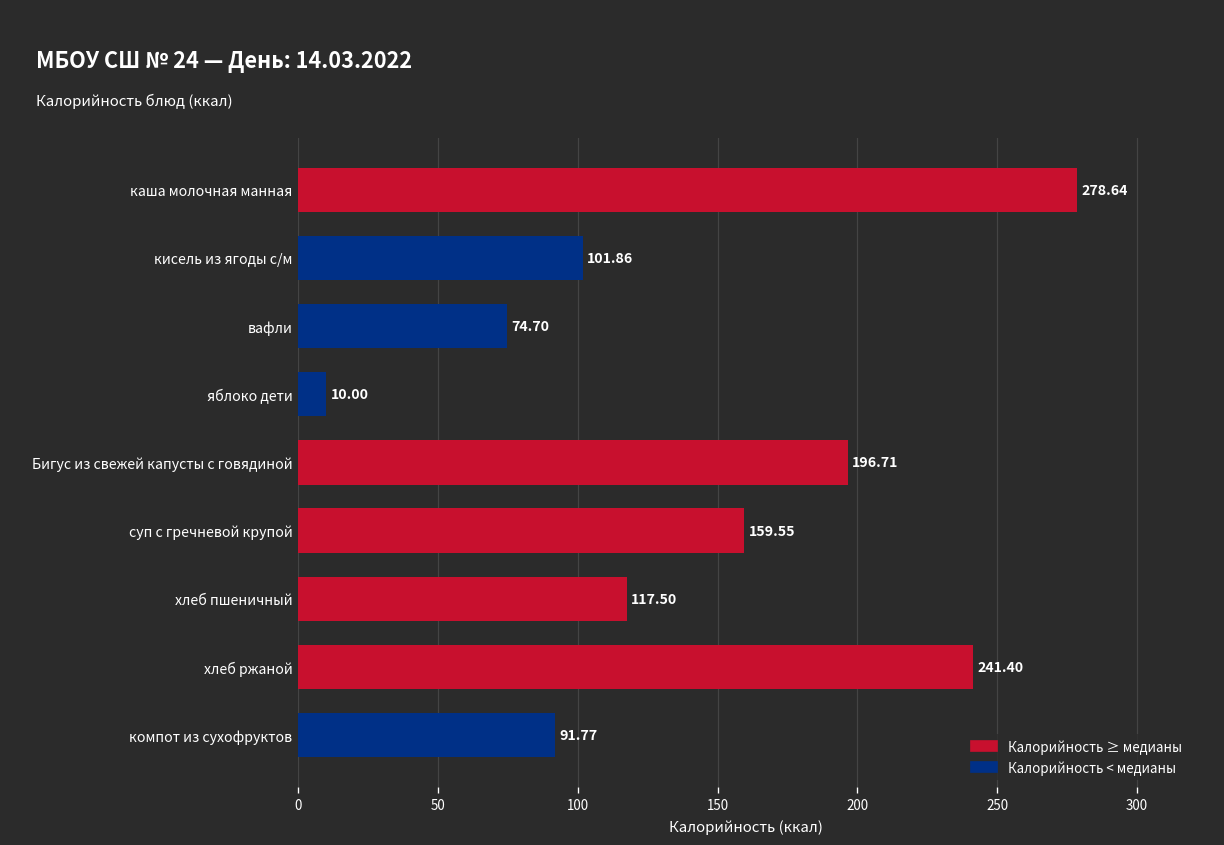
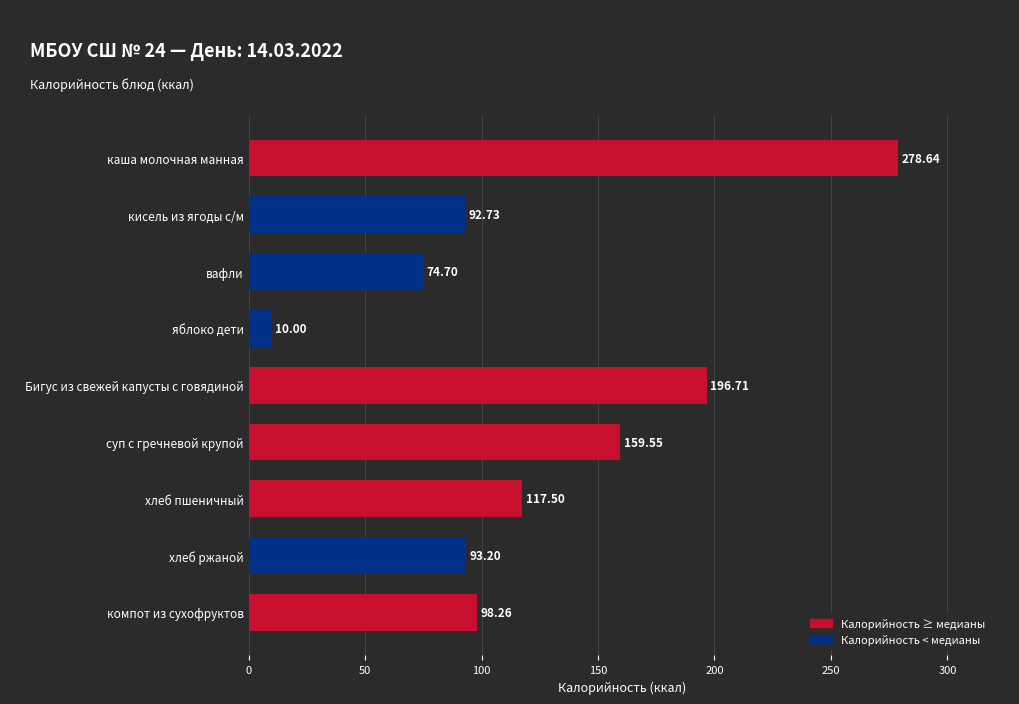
  {
    "каша молочная манная": 278.64,
-   "кисель из ягоды с/м": 101.86,
+   "кисель из ягоды с/м": 92.73,
    "вафли": 74.70,
    "яблоко дети": 10.00,
    "Бигус из свежей капусты с говядиной": 196.71,
    "суп с гречневой крупой": 159.55,
    "хлеб пшеничный": 117.50,
-   "хлеб ржаной": 241.40,
-   "компот из сухофруктов": 91.77
+   "хлеб ржаной": 93.20,
+   "компот из сухофруктов": 98.26
  }
